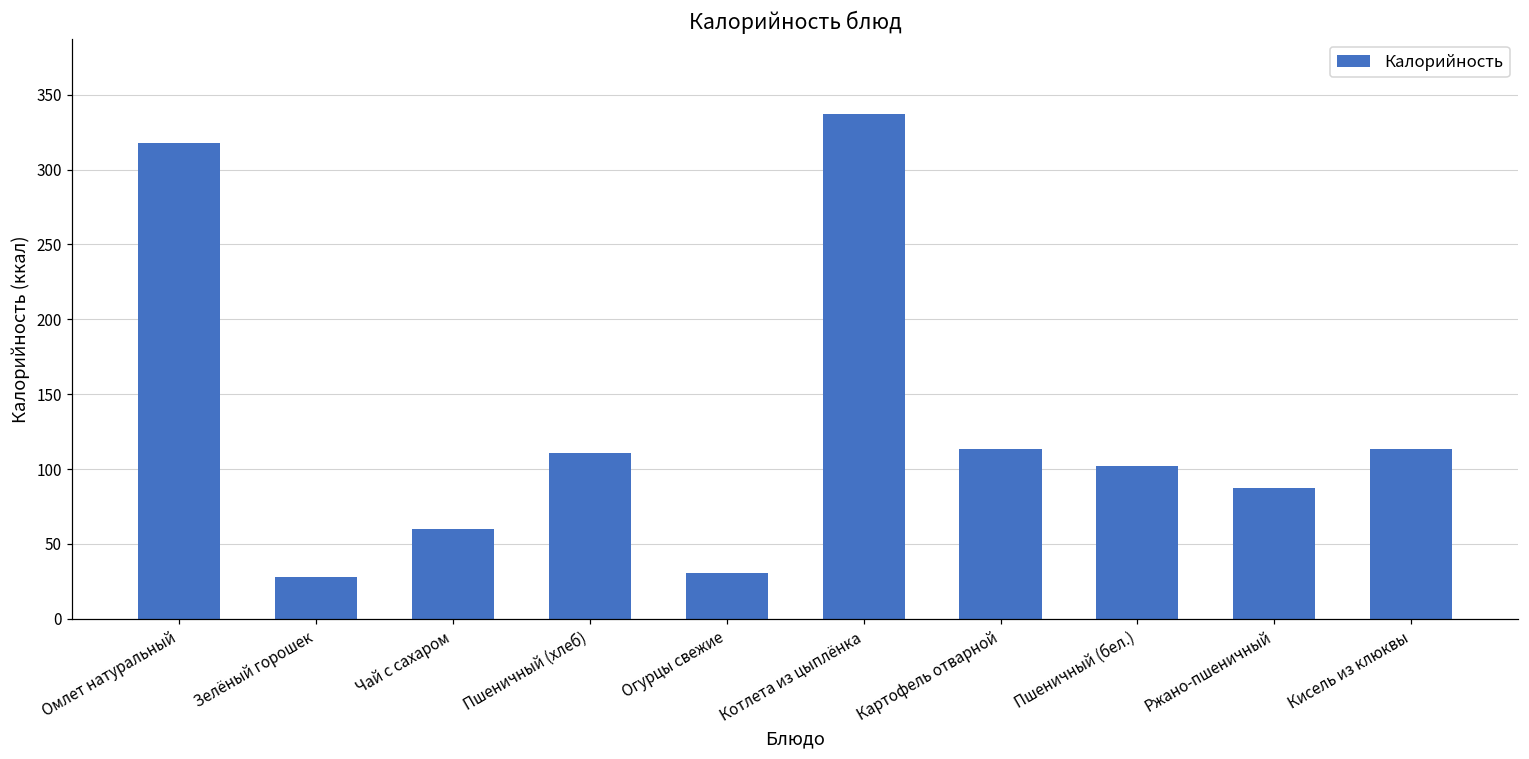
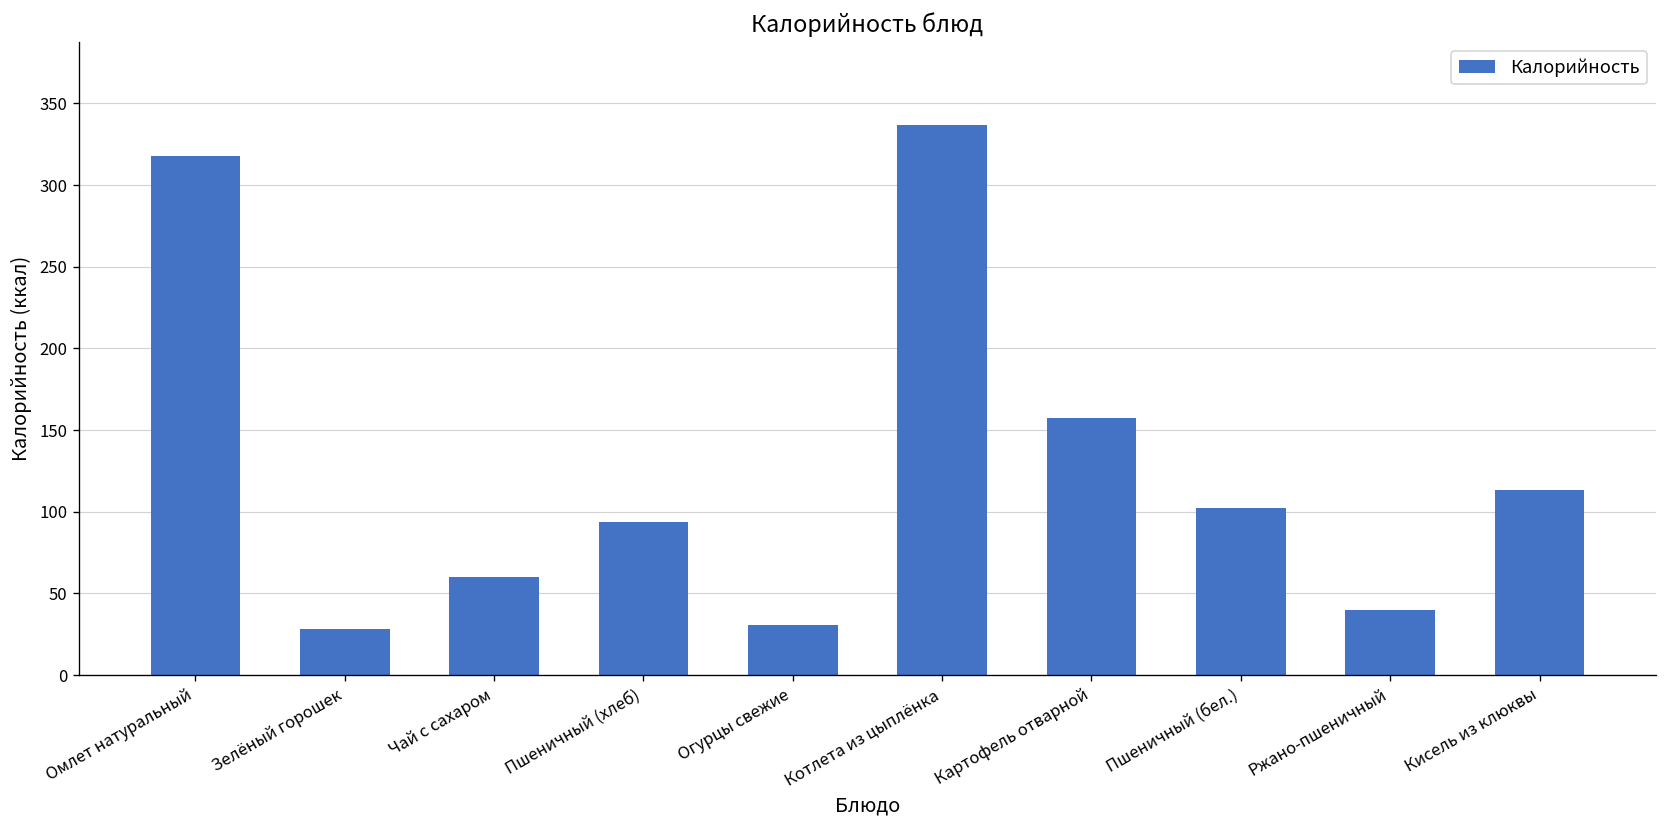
  {
    "Омлет натуральный": 318,
    "Зелёный горошек": 28,
    "Чай с сахаром": 60,
-   "Пшеничный (хлеб)": 111,
+   "Пшеничный (хлеб)": 94,
    "Огурцы свежие": 31,
    "Котлета из цыплёнка": 337,
-   "Картофель отварной": 113,
+   "Картофель отварной": 158,
    "Пшеничный (бел.)": 102,
-   "Ржано-пшеничный": 87,
+   "Ржано-пшеничный": 40,
    "Кисель из клюквы": 114
  }
